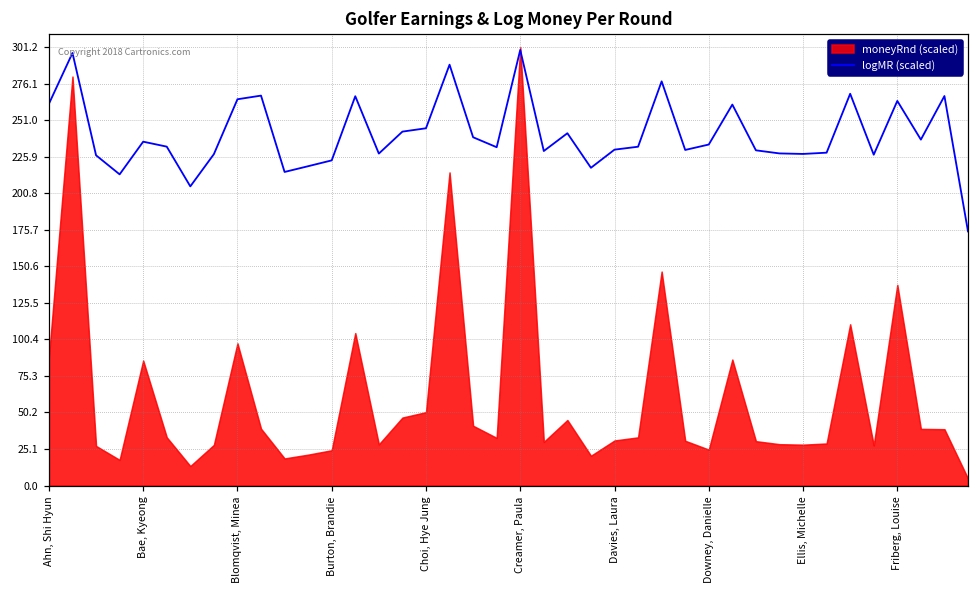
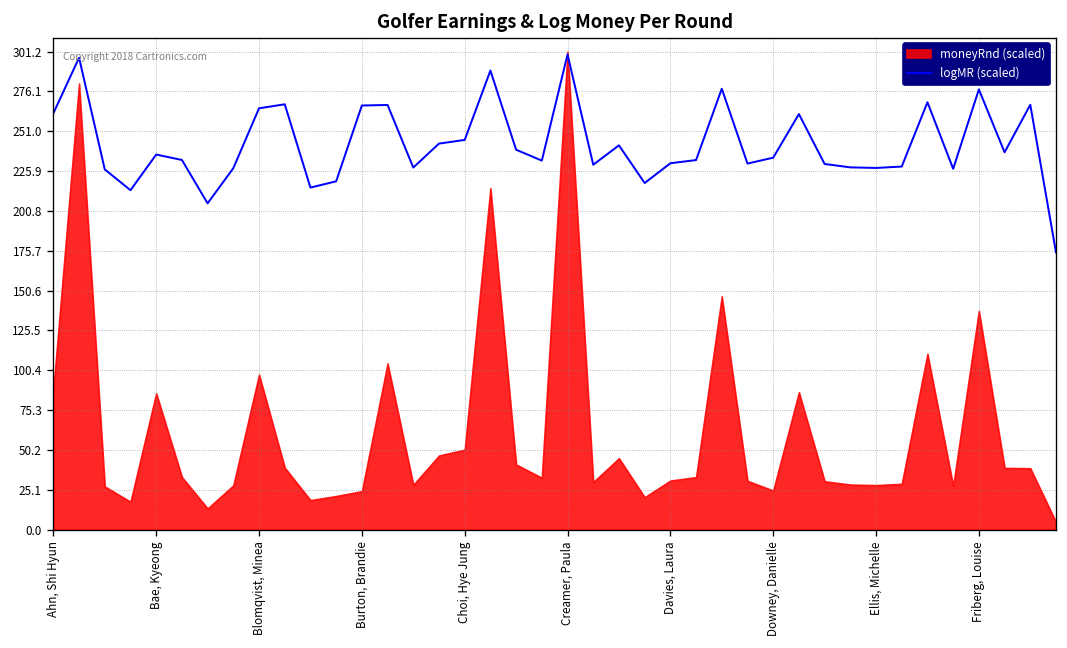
  {
    "logMR (scaled)": {
      "Ahn, Shi Hyun": 262,
      "Bae, Kyeong": 236,
      "Blomqvist, Minea": 265,
-     "Burton, Brandie": 223,
+     "Burton, Brandie": 267,
      "Choi, Hye Jung": 246,
      "Davies, Laura": 231,
      "Downey, Danielle": 234,
      "Ellis, Michelle": 228,
-     "Friberg, Louise": 264
+     "Friberg, Louise": 277
    },
    "moneyRnd (scaled)": {
      "Ahn, Shi Hyun": 88,
      "Bae, Kyeong": 86,
      "Blomqvist, Minea": 98,
      "Burton, Brandie": 24,
      "Choi, Hye Jung": 50,
      "Davies, Laura": 31,
      "Downey, Danielle": 25,
      "Ellis, Michelle": 28,
      "Friberg, Louise": 138
    }
  }
